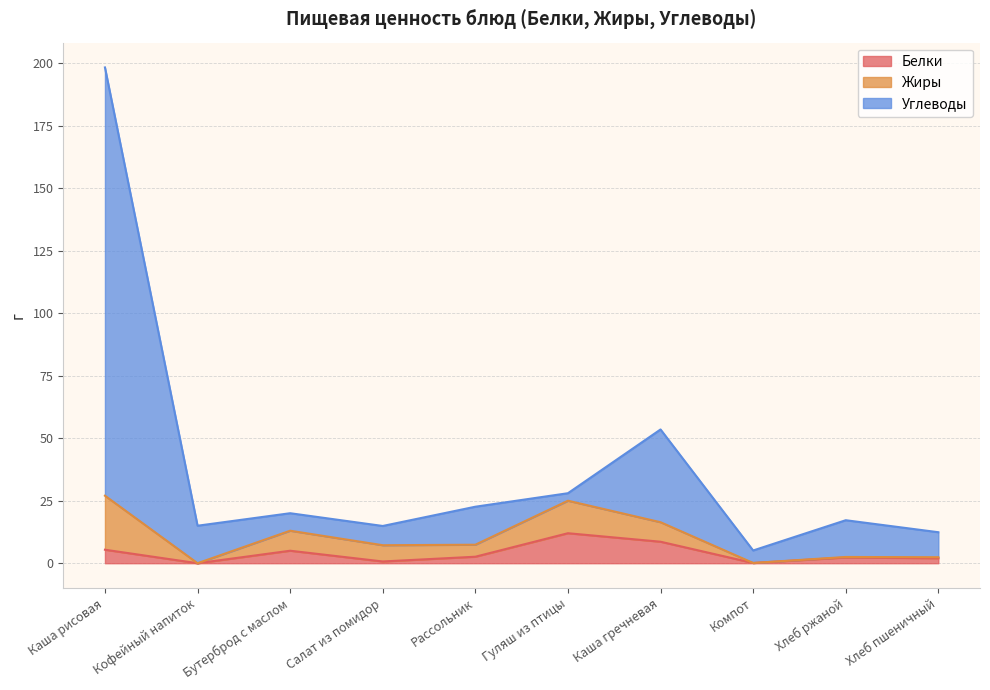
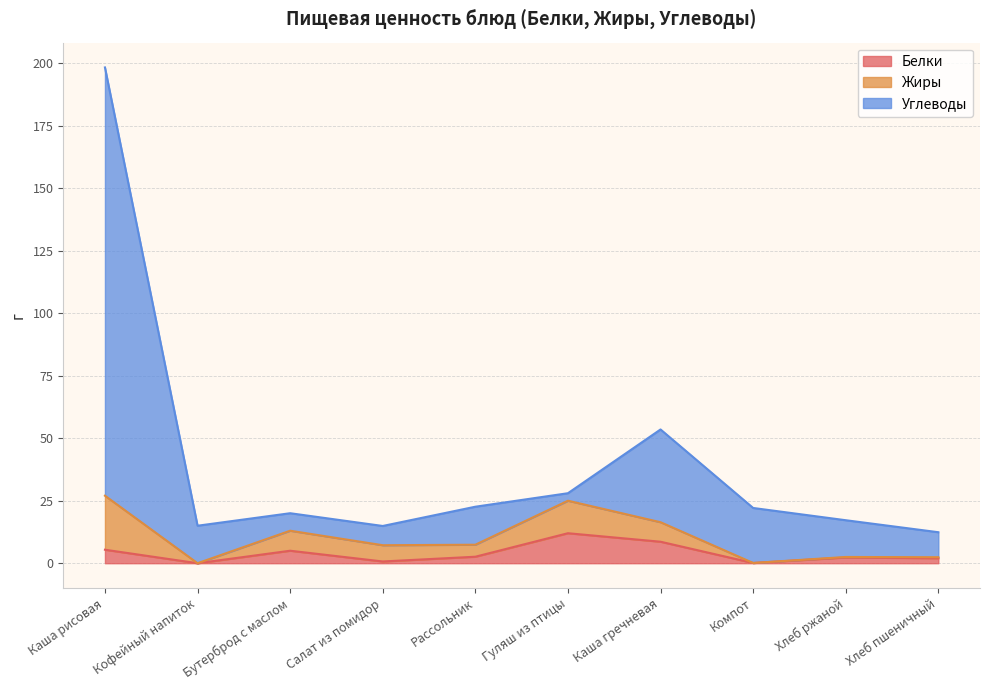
  {
    "Углеводы": {
      "Каша рисовая": 171,
      "Кофейный напиток": 15,
      "Бутерброд с маслом": 7,
      "Салат из помидор": 8,
      "Рассольник": 15,
      "Гуляш из птицы": 3,
      "Каша гречневая": 37,
-     "Компот": 5,
+     "Компот": 22,
      "Хлеб ржаной": 15,
      "Хлеб пшеничный": 10
    }
  }
